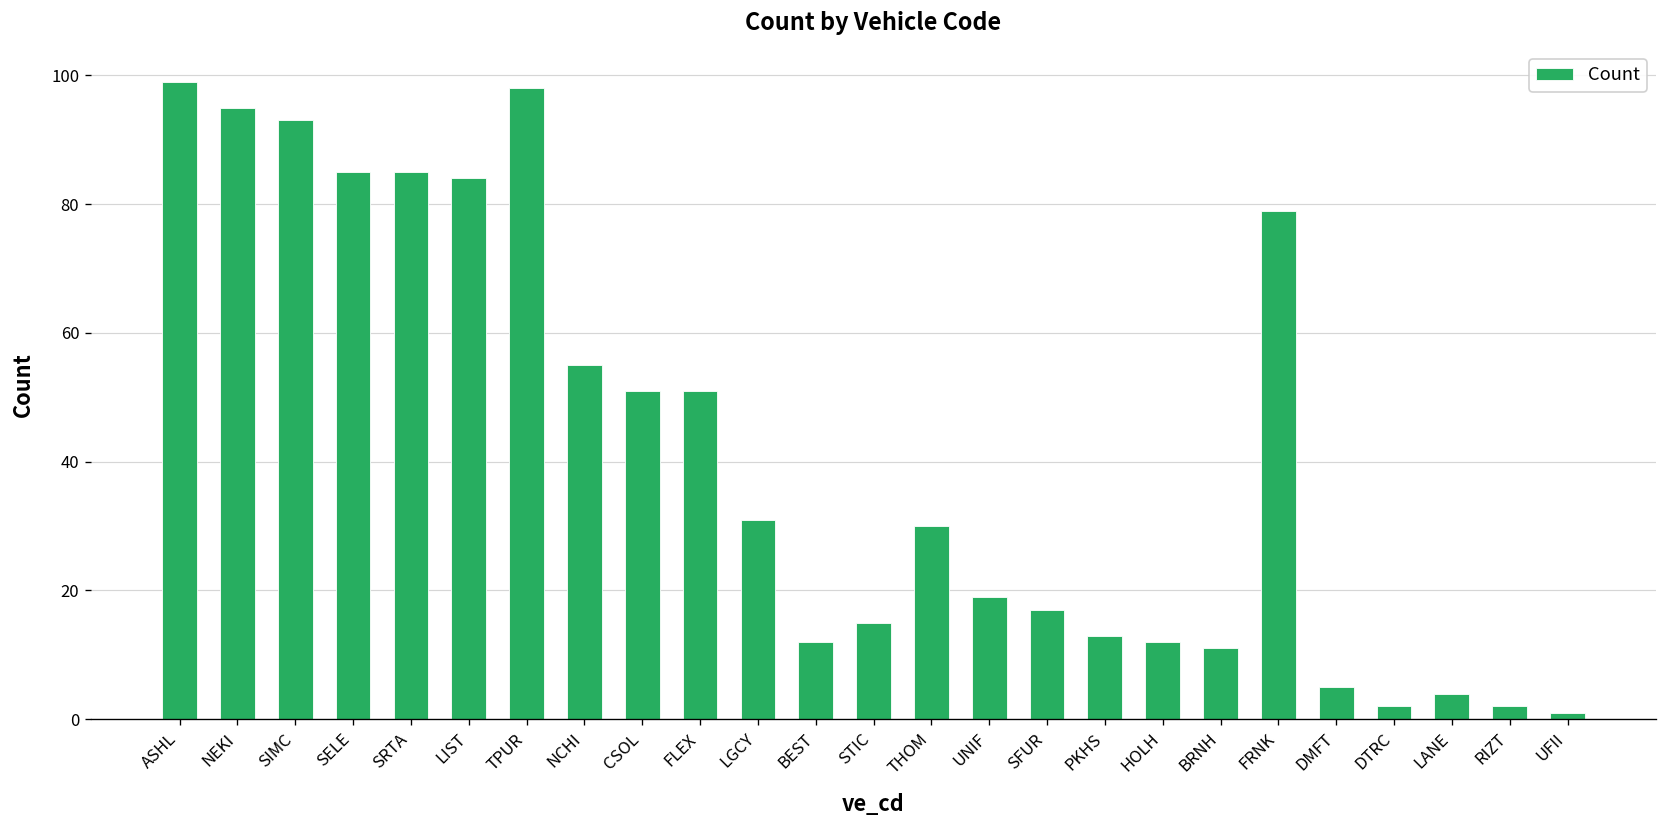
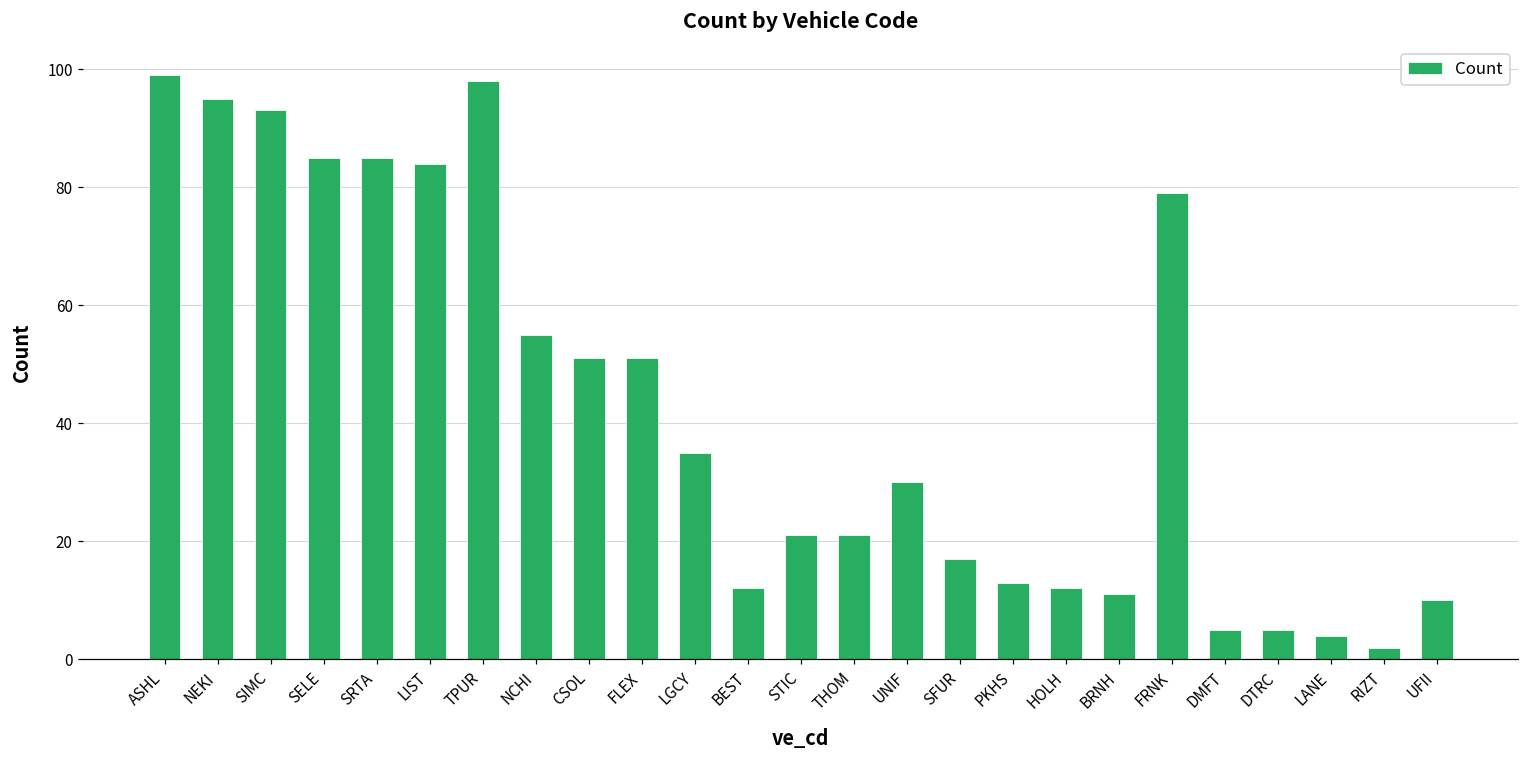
  {
    "ASHL": 99,
    "NEKI": 95,
    "SIMC": 93,
    "SELE": 85,
    "SRTA": 85,
    "LIST": 84,
    "TPUR": 98,
    "NCHI": 55,
    "CSOL": 51,
    "FLEX": 51,
-   "LGCY": 31,
+   "LGCY": 35,
    "BEST": 12,
-   "STIC": 15,
-   "THOM": 30,
-   "UNIF": 19,
+   "STIC": 21,
+   "THOM": 21,
+   "UNIF": 30,
    "SFUR": 17,
    "PKHS": 13,
    "HOLH": 12,
    "BRNH": 11,
    "FRNK": 79,
    "DMFT": 5,
-   "DTRC": 2,
+   "DTRC": 5,
    "LANE": 4,
    "RIZT": 2,
-   "UFII": 1
+   "UFII": 10
  }
